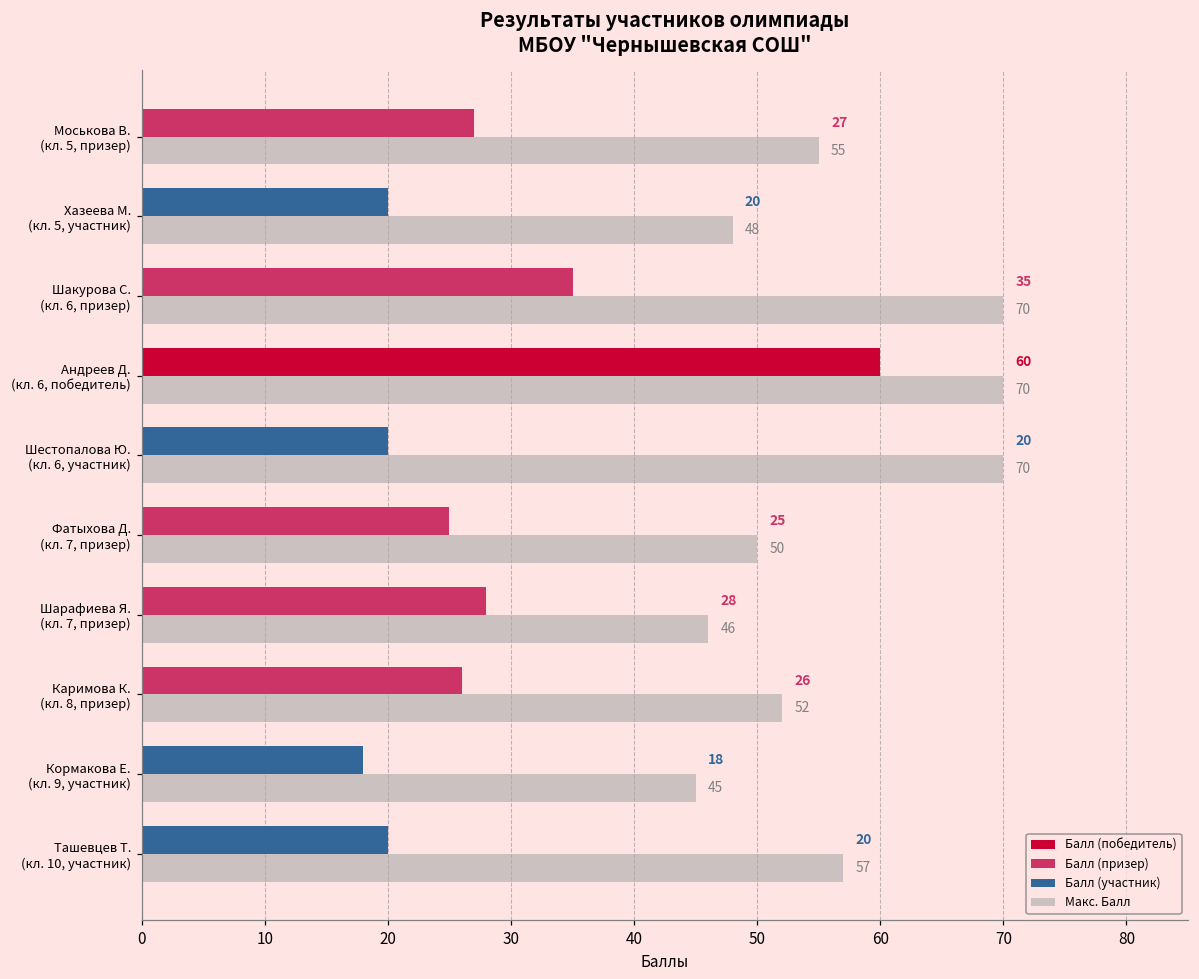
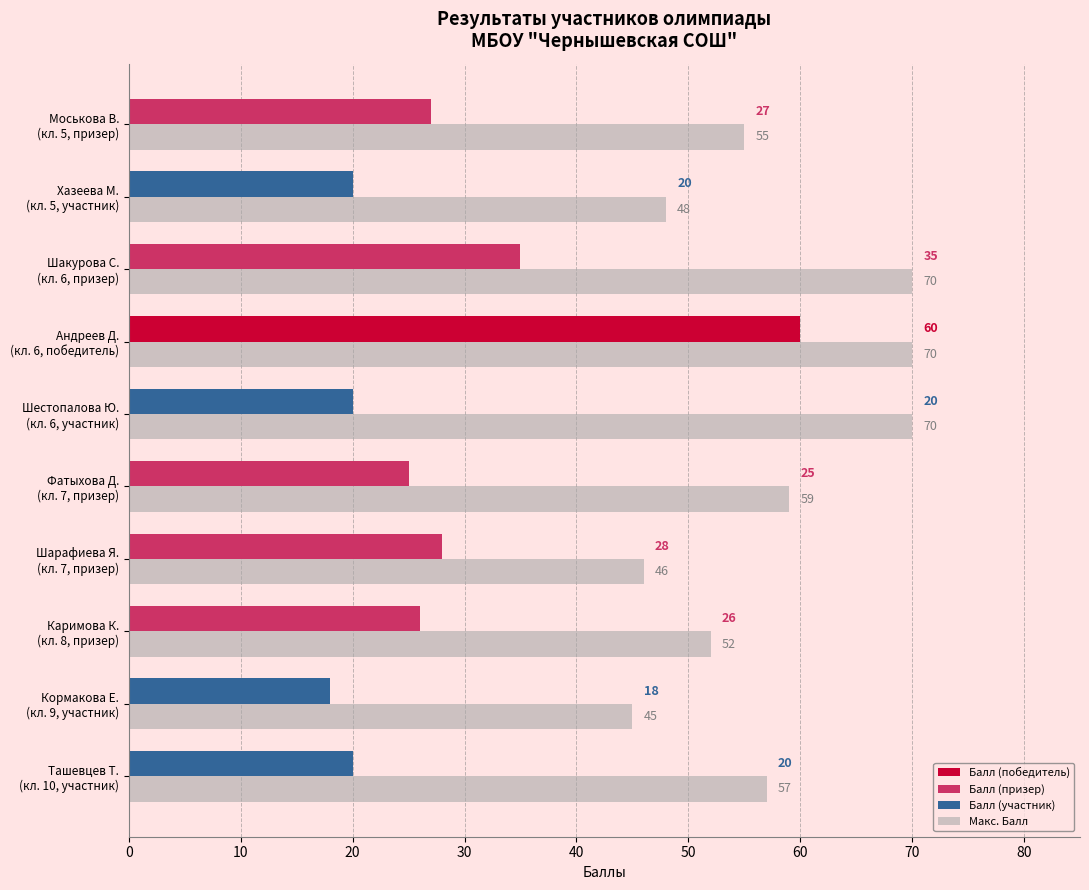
  {
    "Макс. Балл": {
      "Моськова В. (кл. 5, призер)": 55,
      "Хазеева М. (кл. 5, участник)": 48,
      "Шакурова С. (кл. 6, призер)": 70,
      "Андреев Д. (кл. 6, победитель)": 70,
      "Шестопалова Ю. (кл. 6, участник)": 70,
-     "Фатыхова Д. (кл. 7, призер)": 50,
+     "Фатыхова Д. (кл. 7, призер)": 59,
      "Шарафиева Я. (кл. 7, призер)": 46,
      "Каримова К. (кл. 8, призер)": 52,
      "Кормакова Е. (кл. 9, участник)": 45,
      "Ташевцев Т. (кл. 10, участник)": 57
    }
  }
